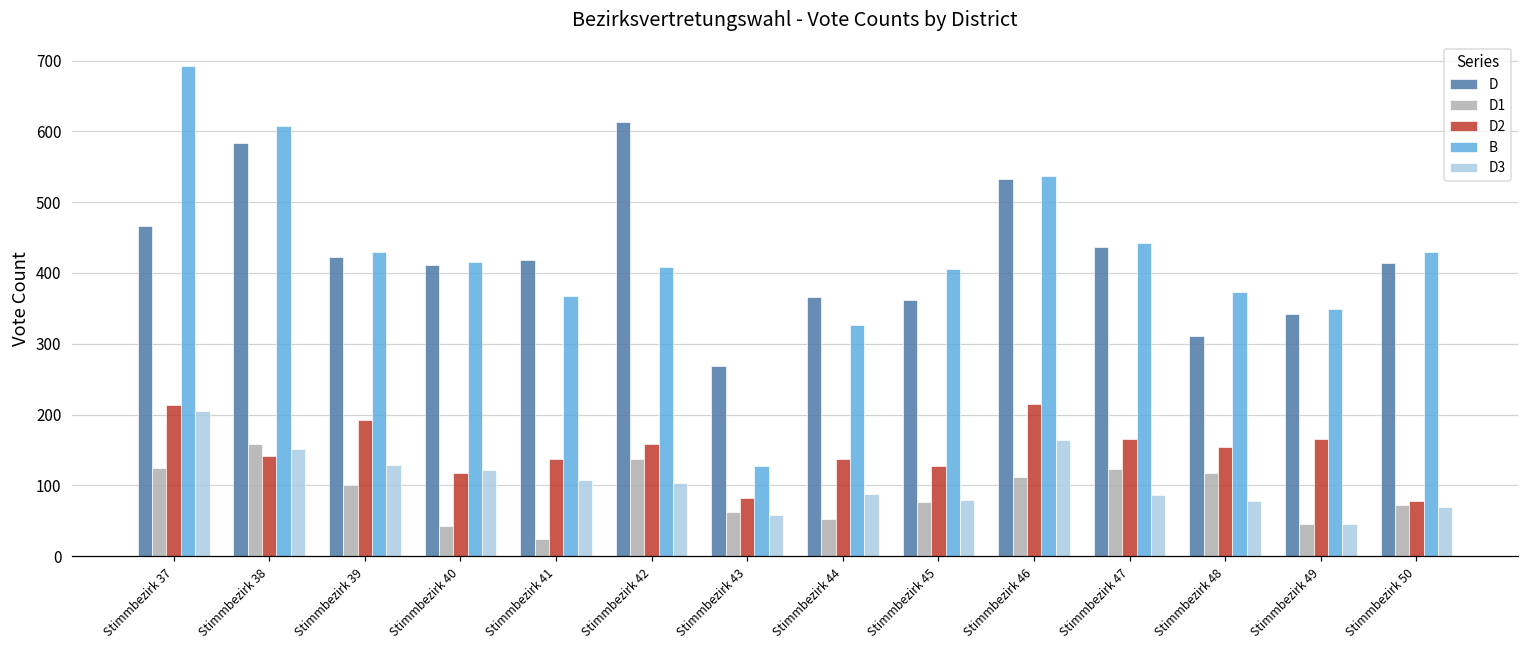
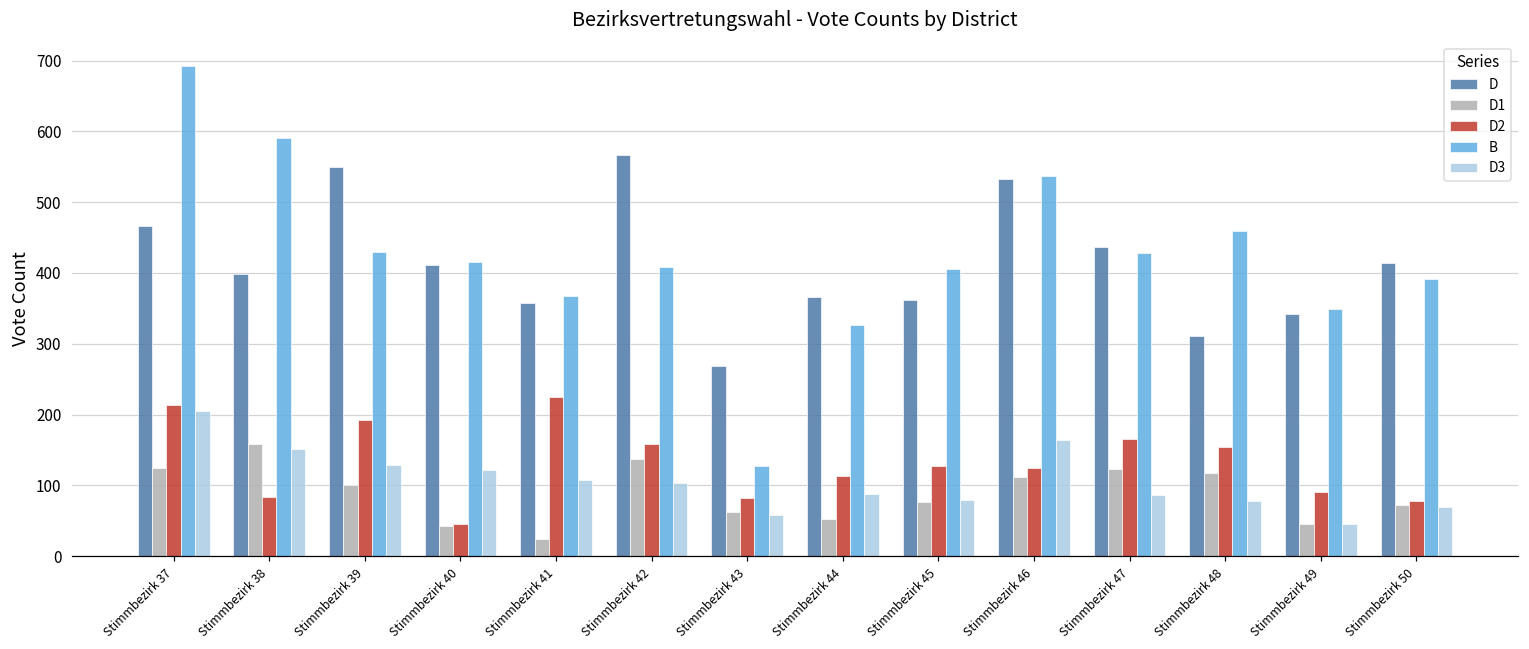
  {
    "D": {
      "Stimmbezirk 37": 470,
-     "Stimmbezirk 38": 580,
-     "Stimmbezirk 39": 420,
+     "Stimmbezirk 38": 400,
+     "Stimmbezirk 39": 550,
      "Stimmbezirk 40": 410,
-     "Stimmbezirk 41": 420,
-     "Stimmbezirk 42": 610,
+     "Stimmbezirk 41": 360,
+     "Stimmbezirk 42": 570,
      "Stimmbezirk 43": 270,
      "Stimmbezirk 44": 370,
      "Stimmbezirk 45": 360,
      "Stimmbezirk 46": 530,
      "Stimmbezirk 47": 440,
      "Stimmbezirk 48": 310,
      "Stimmbezirk 49": 340,
      "Stimmbezirk 50": 410
    },
    "D2": {
      "Stimmbezirk 37": 210,
-     "Stimmbezirk 38": 140,
+     "Stimmbezirk 38": 80,
      "Stimmbezirk 39": 190,
-     "Stimmbezirk 40": 120,
-     "Stimmbezirk 41": 140,
+     "Stimmbezirk 40": 50,
+     "Stimmbezirk 41": 230,
      "Stimmbezirk 42": 160,
      "Stimmbezirk 43": 80,
-     "Stimmbezirk 44": 140,
+     "Stimmbezirk 44": 110,
      "Stimmbezirk 45": 130,
-     "Stimmbezirk 46": 220,
+     "Stimmbezirk 46": 120,
      "Stimmbezirk 47": 170,
      "Stimmbezirk 48": 150,
-     "Stimmbezirk 49": 170,
+     "Stimmbezirk 49": 90,
      "Stimmbezirk 50": 80
    },
    "B": {
      "Stimmbezirk 37": 690,
-     "Stimmbezirk 38": 610,
+     "Stimmbezirk 38": 590,
      "Stimmbezirk 39": 430,
      "Stimmbezirk 40": 420,
      "Stimmbezirk 41": 370,
      "Stimmbezirk 42": 410,
      "Stimmbezirk 43": 130,
      "Stimmbezirk 44": 330,
      "Stimmbezirk 45": 410,
      "Stimmbezirk 46": 540,
-     "Stimmbezirk 47": 440,
-     "Stimmbezirk 48": 370,
+     "Stimmbezirk 47": 430,
+     "Stimmbezirk 48": 460,
      "Stimmbezirk 49": 350,
-     "Stimmbezirk 50": 430
+     "Stimmbezirk 50": 390
    }
  }
